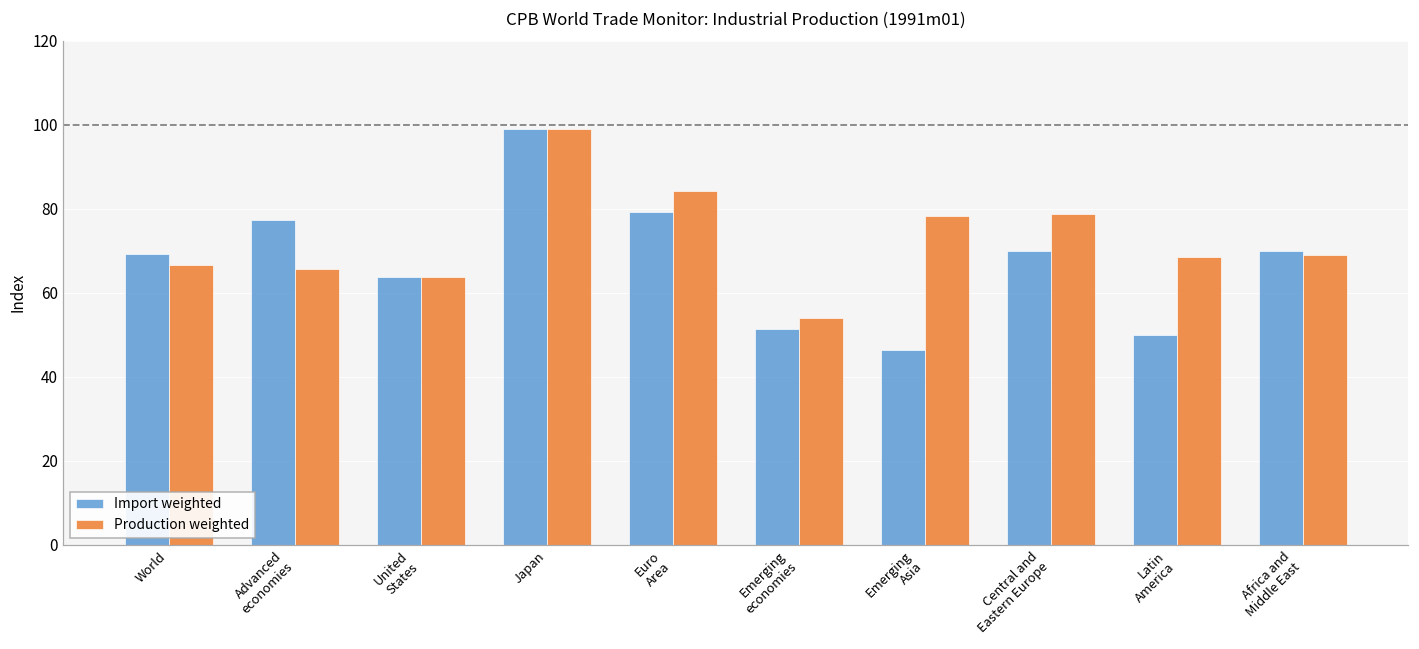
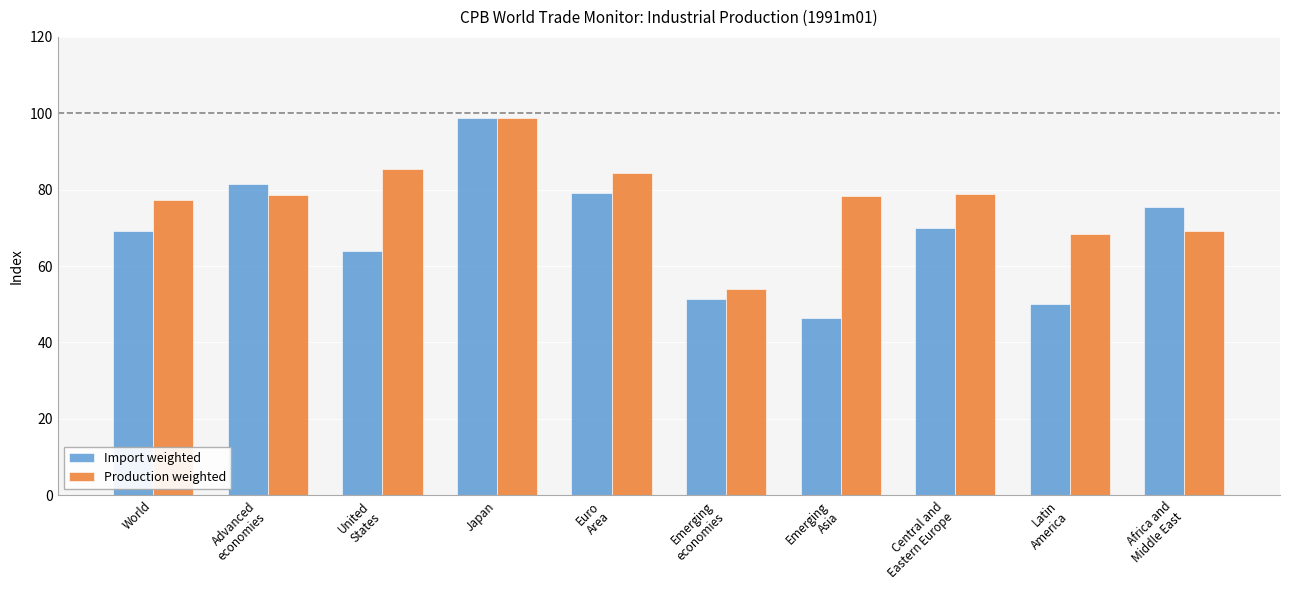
  {
    "Import weighted": {
      "World": 69,
-     "Advanced economies": 77,
+     "Advanced economies": 82,
      "United States": 64,
      "Japan": 99,
      "Euro Area": 79,
      "Emerging economies": 51,
      "Emerging Asia": 46,
      "Central and Eastern Europe": 70,
      "Latin America": 50,
-     "Africa and Middle East": 70
+     "Africa and Middle East": 75
    },
    "Production weighted": {
-     "World": 67,
-     "Advanced economies": 66,
-     "United States": 64,
+     "World": 77,
+     "Advanced economies": 79,
+     "United States": 85,
      "Japan": 99,
      "Euro Area": 84,
      "Emerging economies": 54,
      "Emerging Asia": 78,
      "Central and Eastern Europe": 79,
      "Latin America": 68,
      "Africa and Middle East": 69
    }
  }
